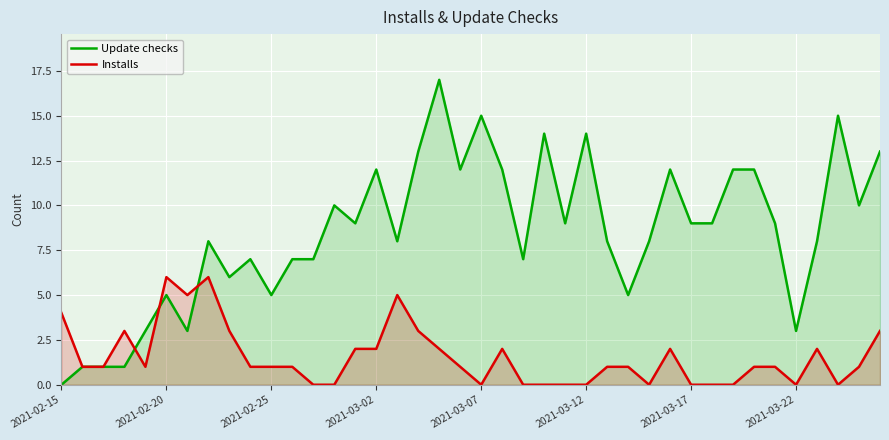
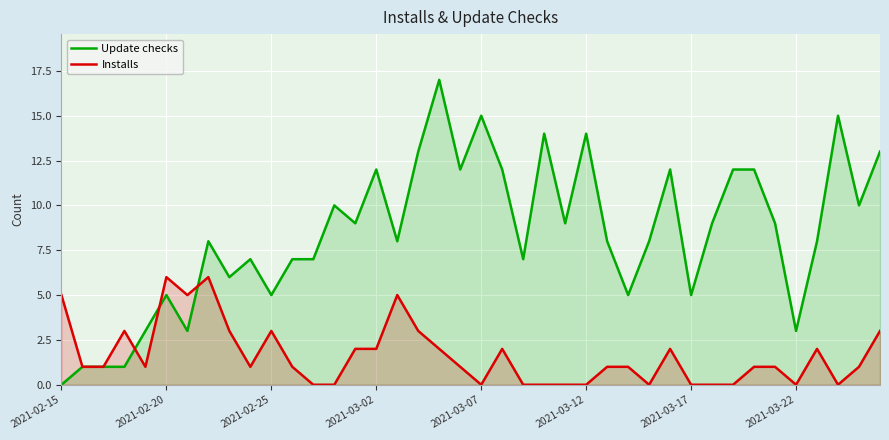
  {
    "Update checks": {
      "2021-02-15": 0,
      "2021-02-20": 5,
      "2021-02-25": 5,
      "2021-03-02": 12,
      "2021-03-07": 15,
      "2021-03-12": 14,
-     "2021-03-17": 9,
+     "2021-03-17": 5,
      "2021-03-22": 3
    },
    "Installs": {
-     "2021-02-15": 4,
+     "2021-02-15": 5,
      "2021-02-20": 6,
-     "2021-02-25": 1,
+     "2021-02-25": 3,
      "2021-03-02": 2,
      "2021-03-07": 0,
      "2021-03-12": 0,
      "2021-03-17": 0,
      "2021-03-22": 0
    }
  }
